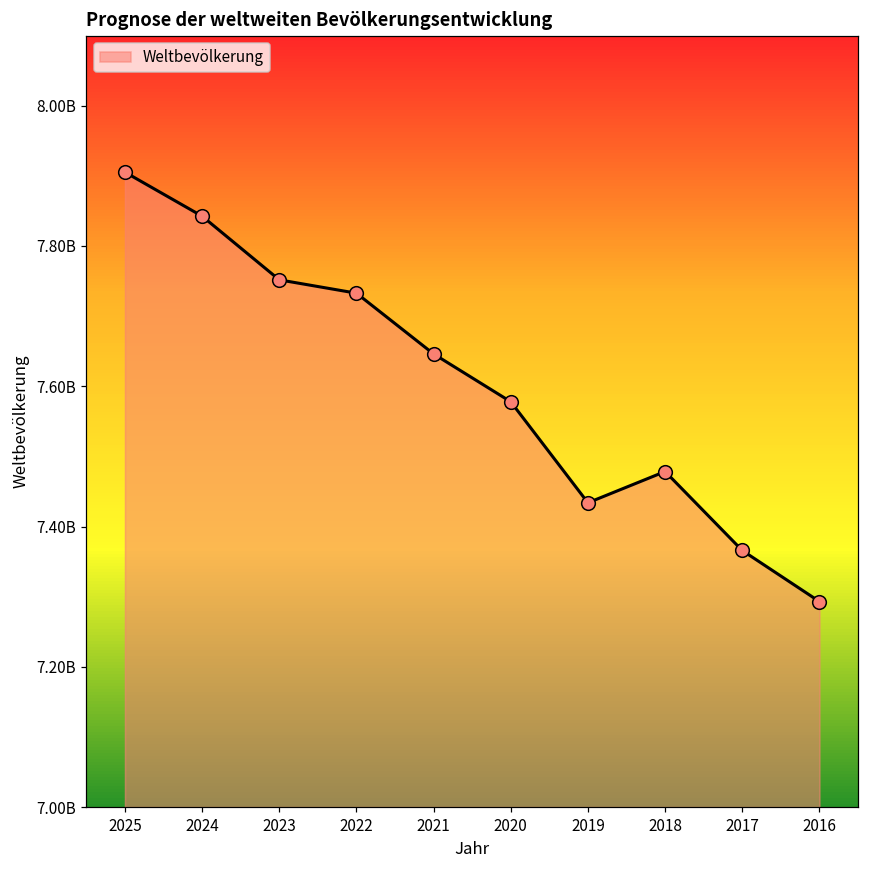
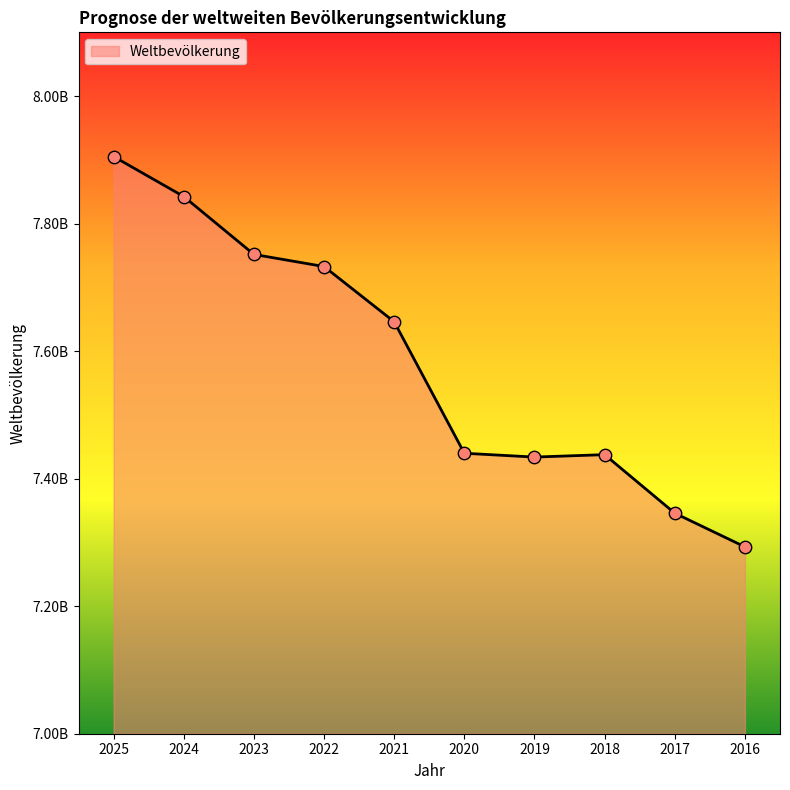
  {
    "2025": 7910000000,
    "2024": 7840000000,
    "2023": 7750000000,
    "2022": 7730000000,
    "2021": 7650000000,
-   "2020": 7580000000,
+   "2020": 7440000000,
    "2019": 7430000000,
-   "2018": 7480000000,
-   "2017": 7370000000,
+   "2018": 7440000000,
+   "2017": 7350000000,
    "2016": 7290000000
  }
